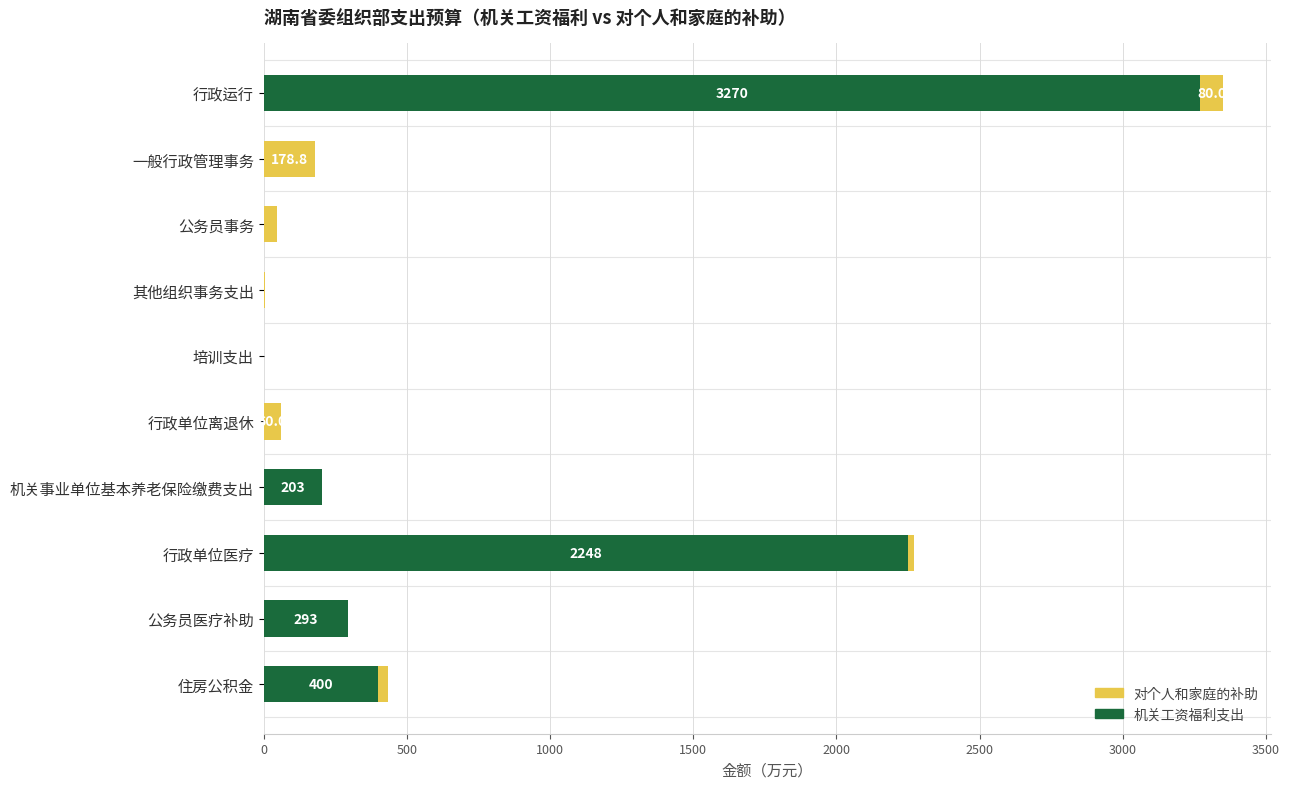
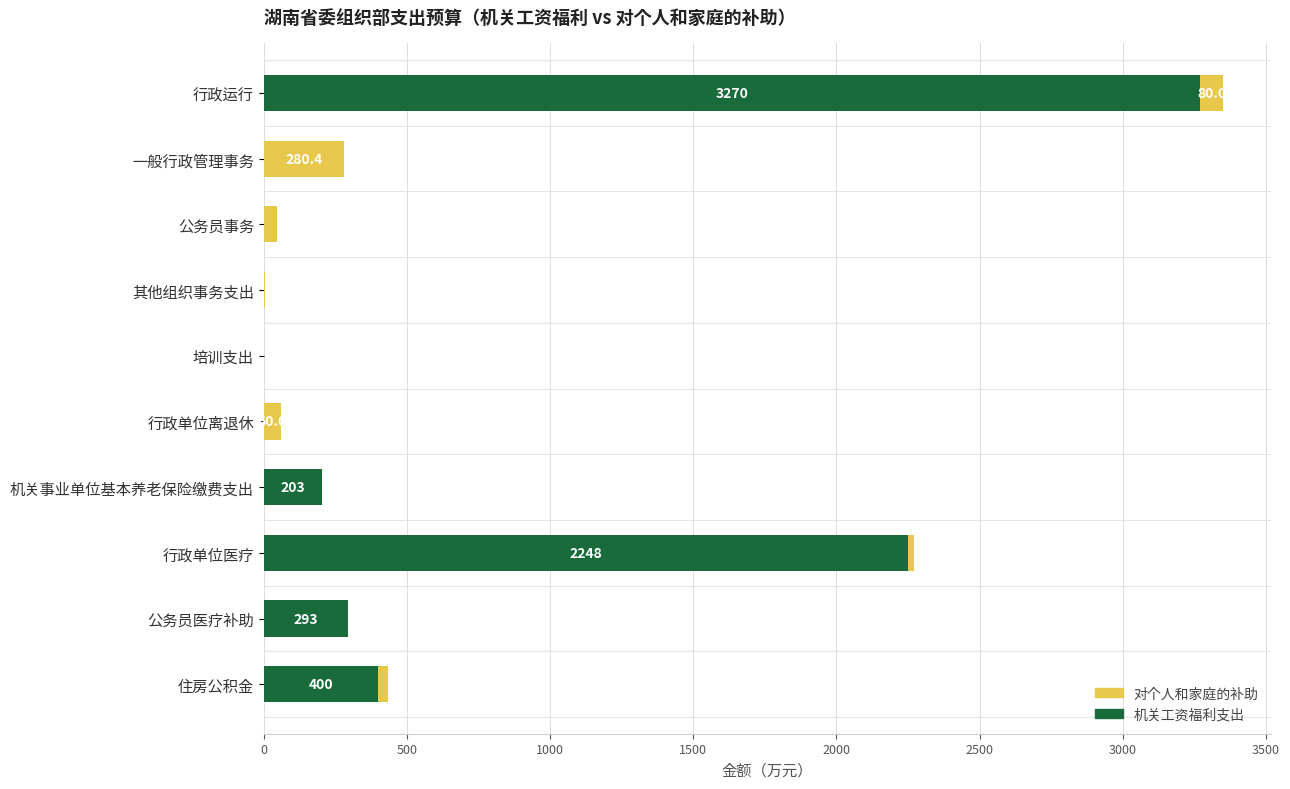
  {
    "机关工资福利支出": {
      "行政运行": 3270,
      "机关事业单位基本养老保险缴费支出": 203,
      "行政单位医疗": 2248,
      "公务员医疗补助": 293,
      "住房公积金": 400
    },
    "对个人和家庭的补助": {
      "行政运行": 80.0,
-     "一般行政管理事务": 178.8,
+     "一般行政管理事务": 280.4,
      "行政单位离退休": 60.0
    }
  }
